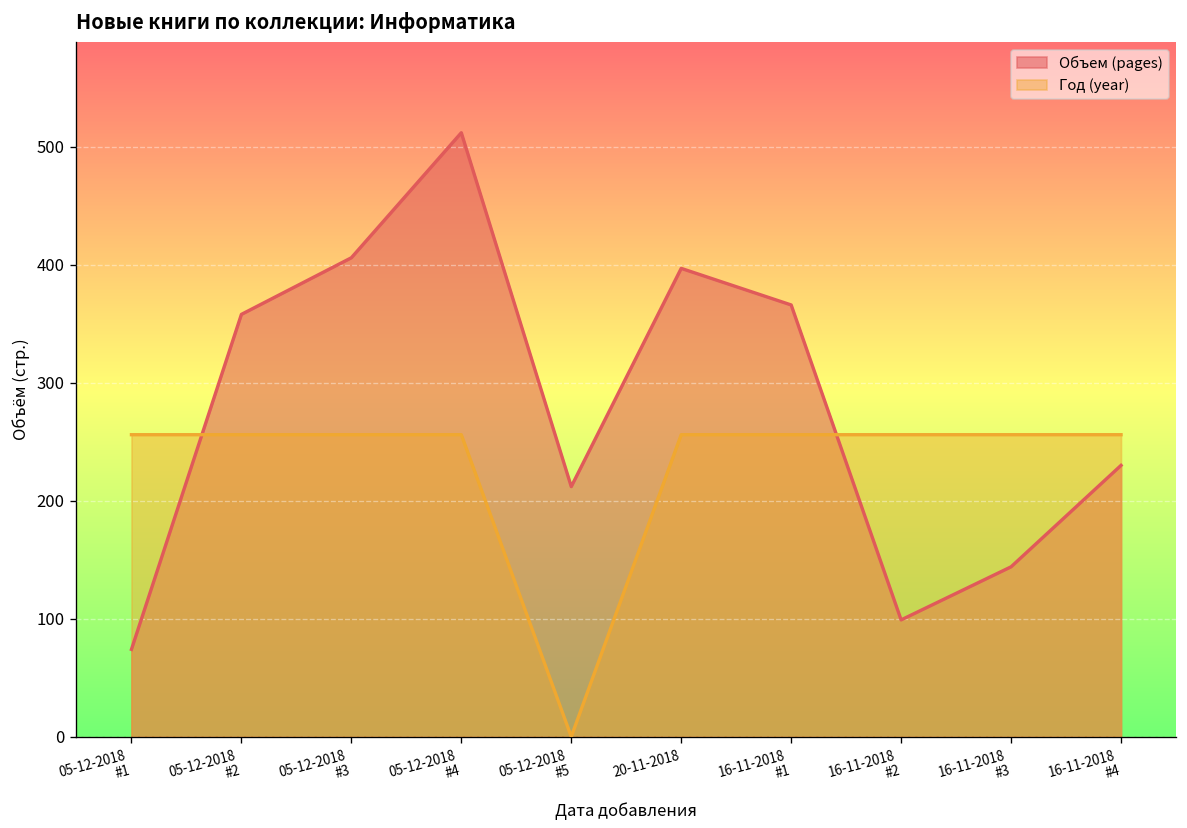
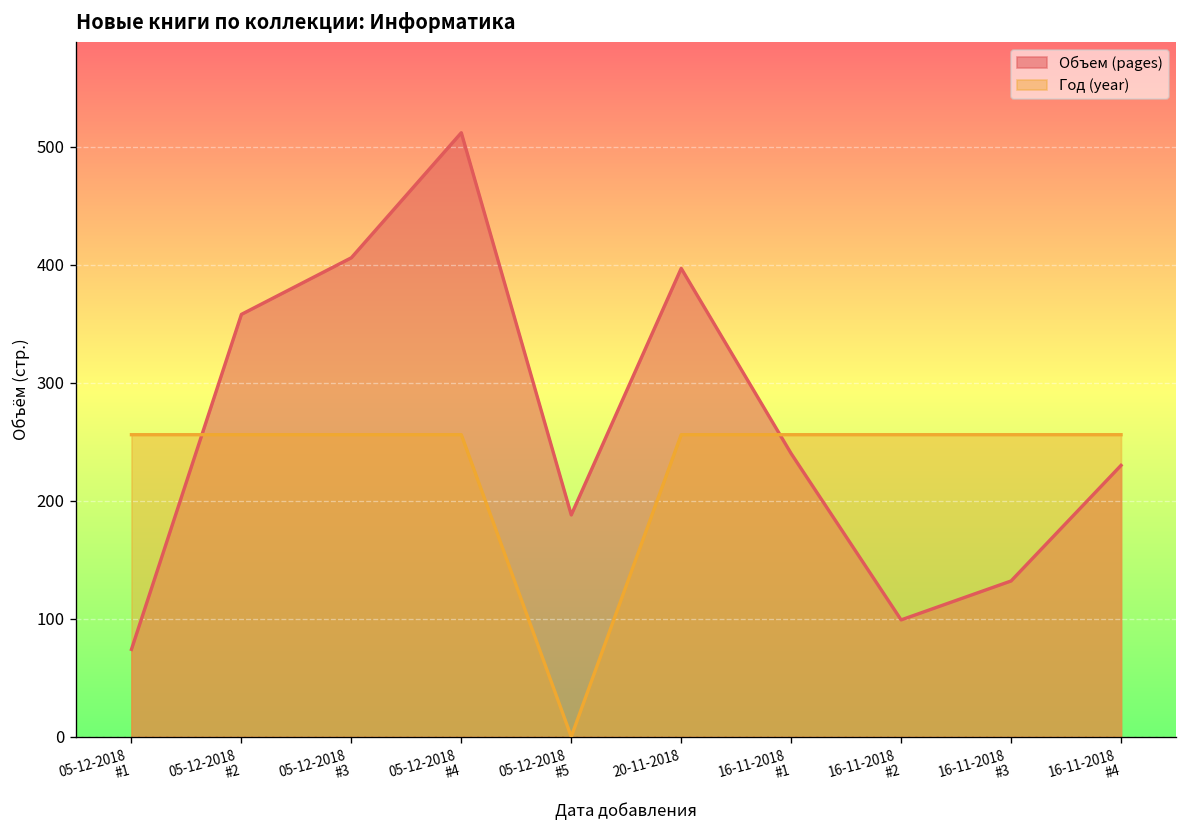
  {
    "Объем (pages)": {
      "05-12-2018 #1": 70,
      "05-12-2018 #2": 360,
      "05-12-2018 #3": 410,
      "05-12-2018 #4": 510,
-     "05-12-2018 #5": 210,
+     "05-12-2018 #5": 190,
      "20-11-2018": 400,
-     "16-11-2018 #1": 370,
+     "16-11-2018 #1": 240,
      "16-11-2018 #2": 100,
-     "16-11-2018 #3": 140,
+     "16-11-2018 #3": 130,
      "16-11-2018 #4": 230
    },
    "Год (year)": {
      "05-12-2018 #1": 260,
      "05-12-2018 #2": 260,
      "05-12-2018 #3": 260,
      "05-12-2018 #4": 260,
      "05-12-2018 #5": 0,
      "20-11-2018": 260,
      "16-11-2018 #1": 260,
      "16-11-2018 #2": 260,
      "16-11-2018 #3": 260,
      "16-11-2018 #4": 260
    }
  }
